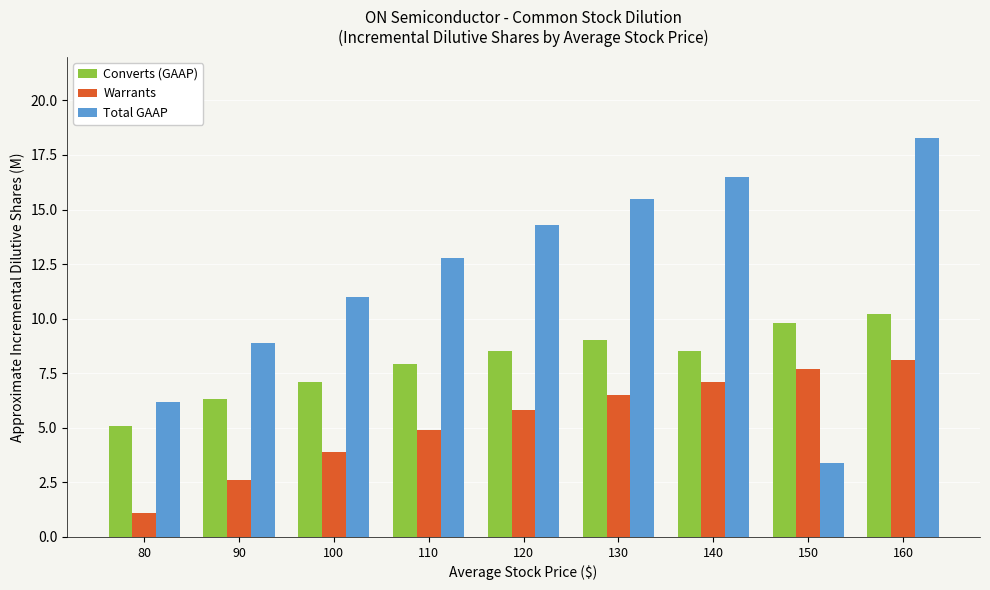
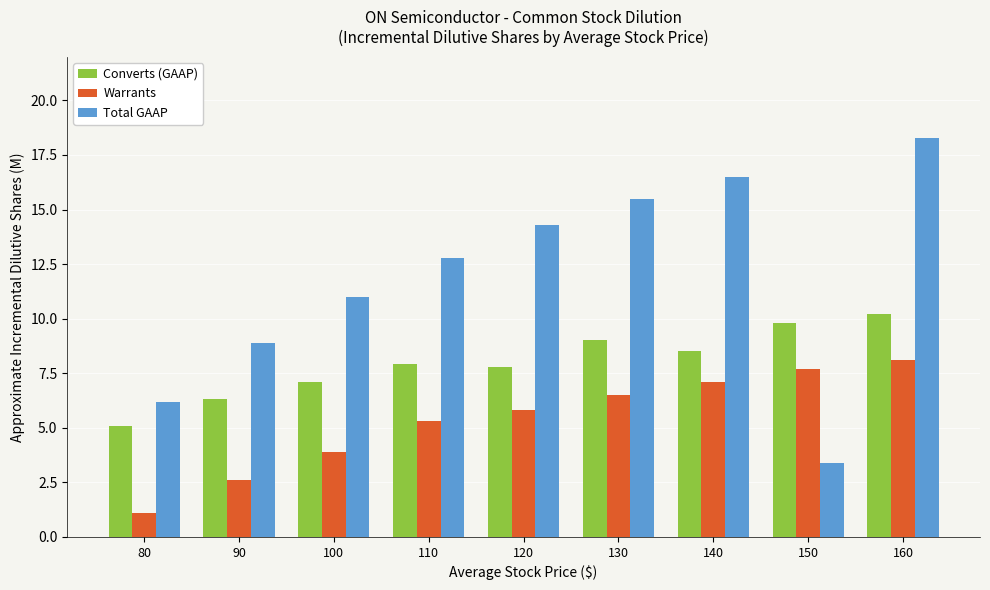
  {
    "Converts (GAAP)": {
      "80": 5.1,
      "90": 6.3,
      "100": 7.1,
      "110": 7.9,
-     "120": 8.5,
+     "120": 7.8,
      "130": 9.0,
      "140": 8.5,
      "150": 9.8,
      "160": 10.2
    },
    "Warrants": {
      "80": 1.1,
      "90": 2.6,
      "100": 3.9,
-     "110": 4.9,
+     "110": 5.3,
      "120": 5.8,
      "130": 6.5,
      "140": 7.1,
      "150": 7.7,
      "160": 8.1
    },
    "Total GAAP": {
      "80": 6.2,
      "90": 8.9,
      "100": 11.0,
      "110": 12.8,
      "120": 14.3,
      "130": 15.5,
      "140": 16.5,
      "150": 3.4,
      "160": 18.3
    }
  }
